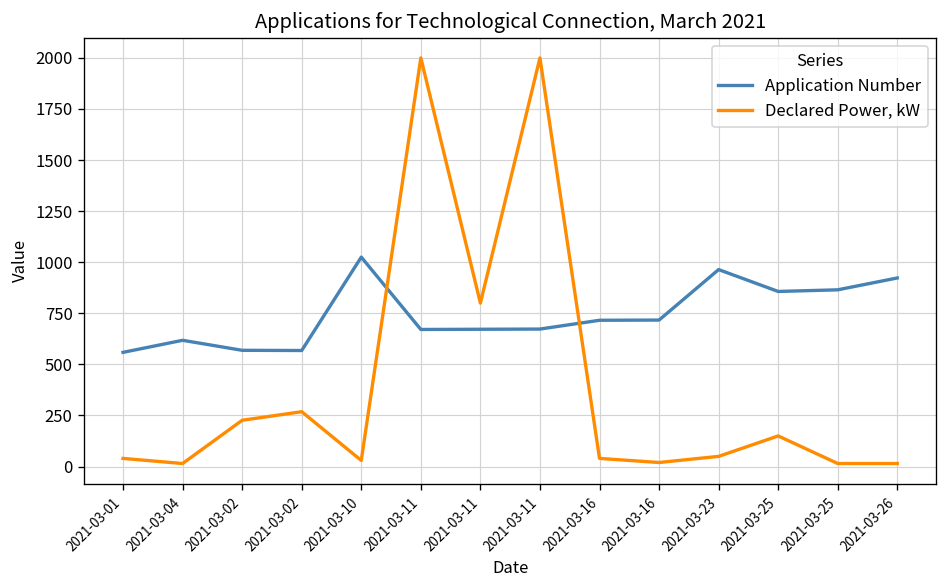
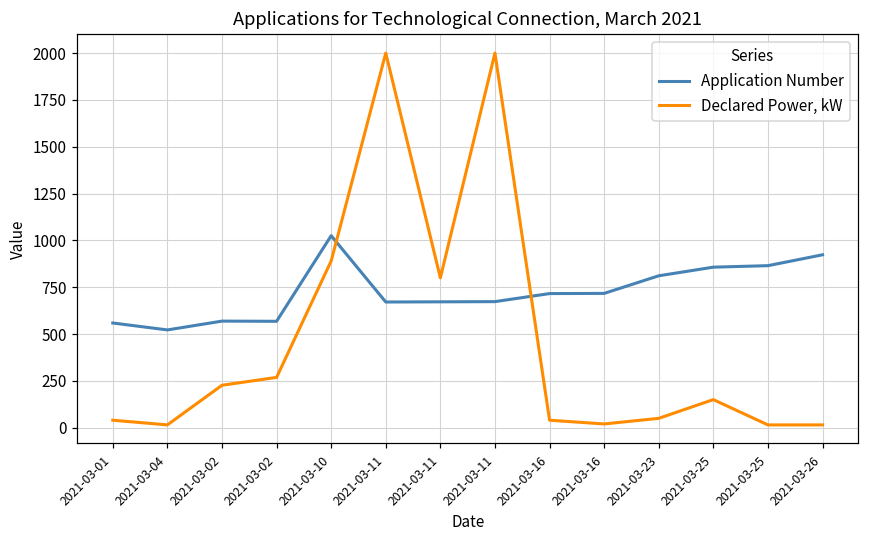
  {
    "Application Number": {
      "2021-03-01": 560,
-     "2021-03-04": 620,
+     "2021-03-04": 520,
      "2021-03-10": 1030,
-     "2021-03-23": 960,
+     "2021-03-23": 810,
      "2021-03-26": 920
    },
    "Declared Power, kW": {
      "2021-03-01": 40,
      "2021-03-04": 20,
-     "2021-03-10": 30,
+     "2021-03-10": 890,
      "2021-03-23": 50,
      "2021-03-26": 20
    }
  }
